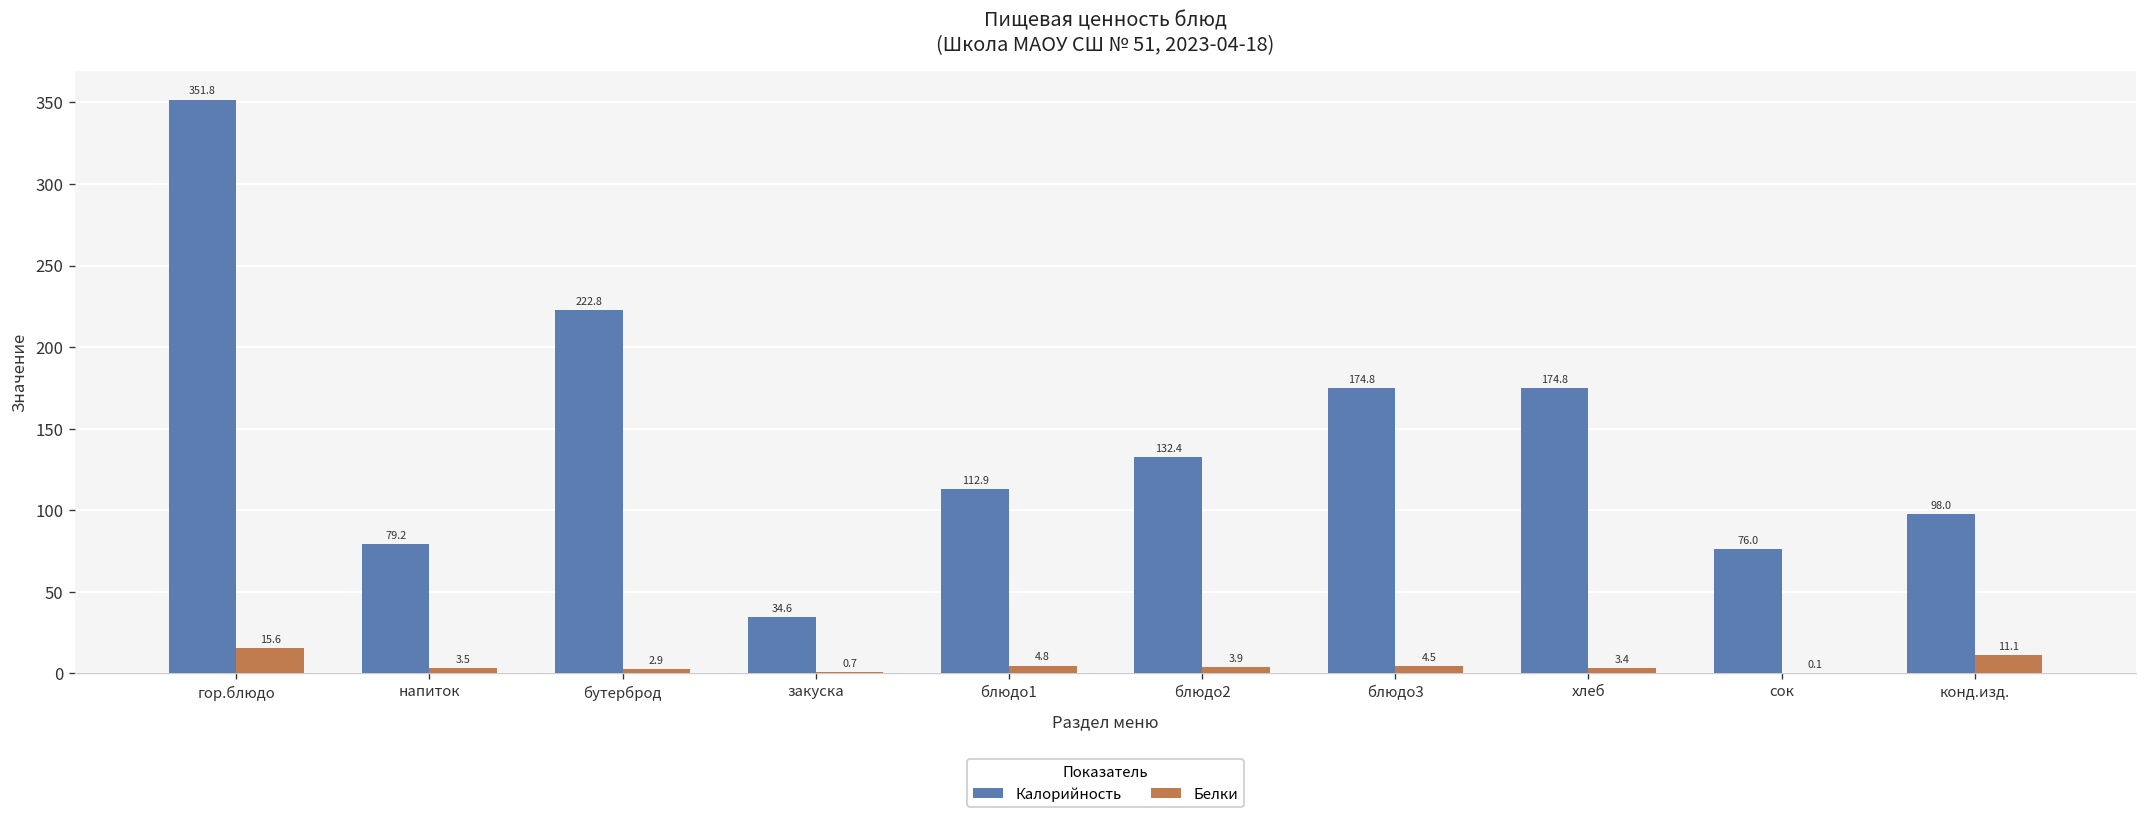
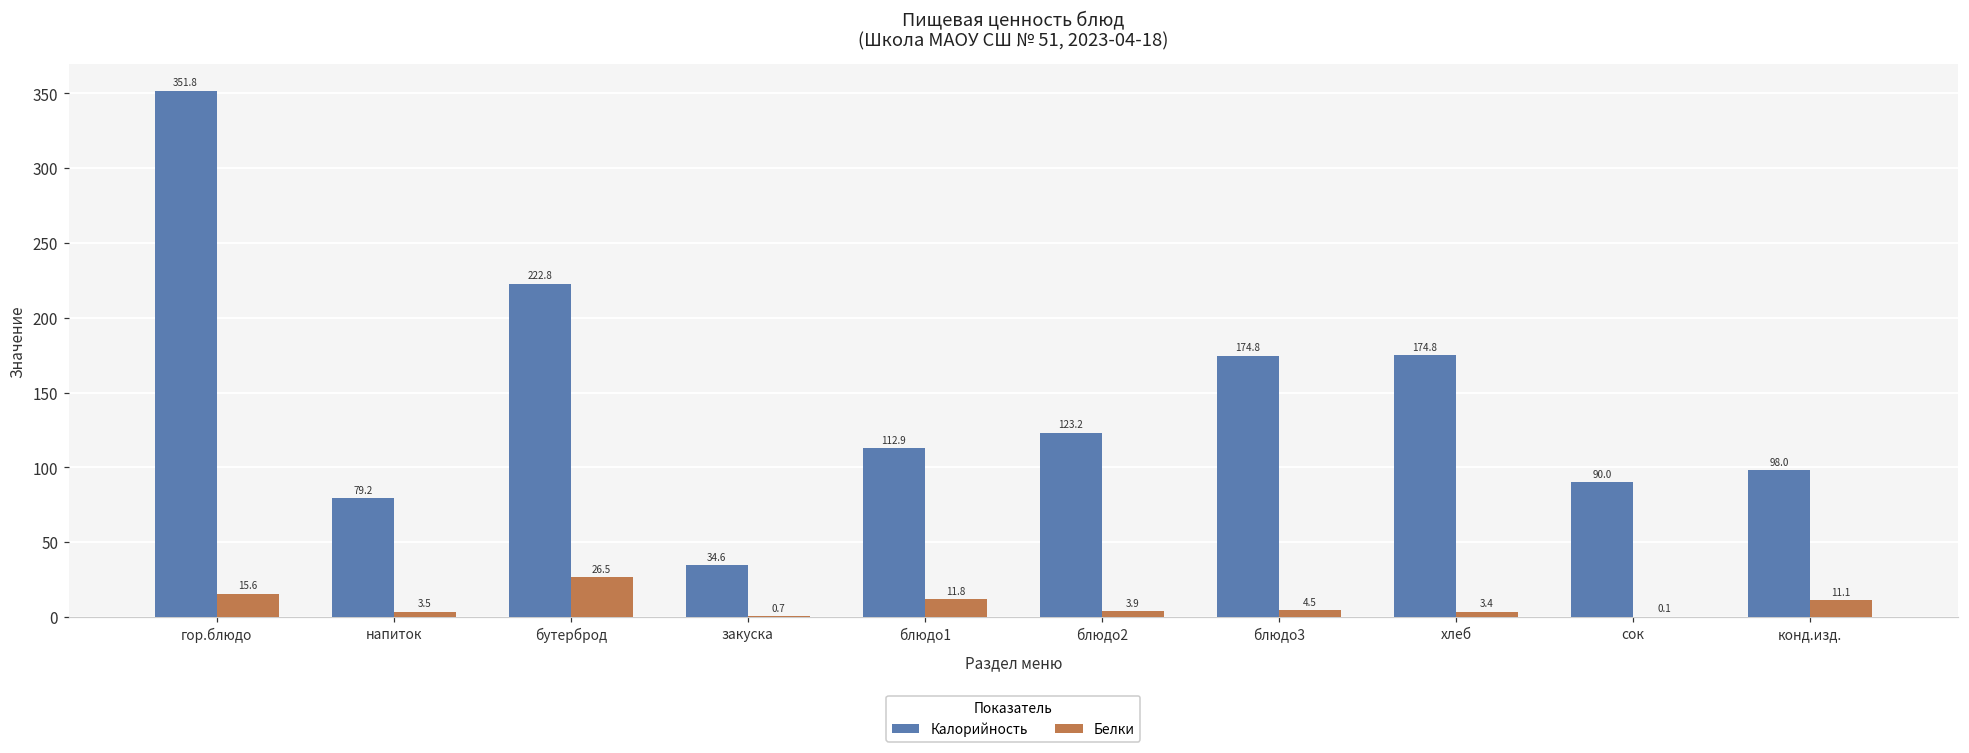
  {
    "Калорийность": {
      "гор.блюдо": 351.8,
      "напиток": 79.2,
      "бутерброд": 222.8,
      "закуска": 34.6,
      "блюдо1": 112.9,
-     "блюдо2": 132.4,
+     "блюдо2": 123.2,
      "блюдо3": 174.8,
      "хлеб": 174.8,
-     "сок": 76.0,
+     "сок": 90.0,
      "конд.изд.": 98.0
    },
    "Белки": {
      "гор.блюдо": 15.6,
      "напиток": 3.5,
-     "бутерброд": 2.9,
+     "бутерброд": 26.5,
      "закуска": 0.7,
-     "блюдо1": 4.8,
+     "блюдо1": 11.8,
      "блюдо2": 3.9,
      "блюдо3": 4.5,
      "хлеб": 3.4,
      "сок": 0.1,
      "конд.изд.": 11.1
    }
  }
